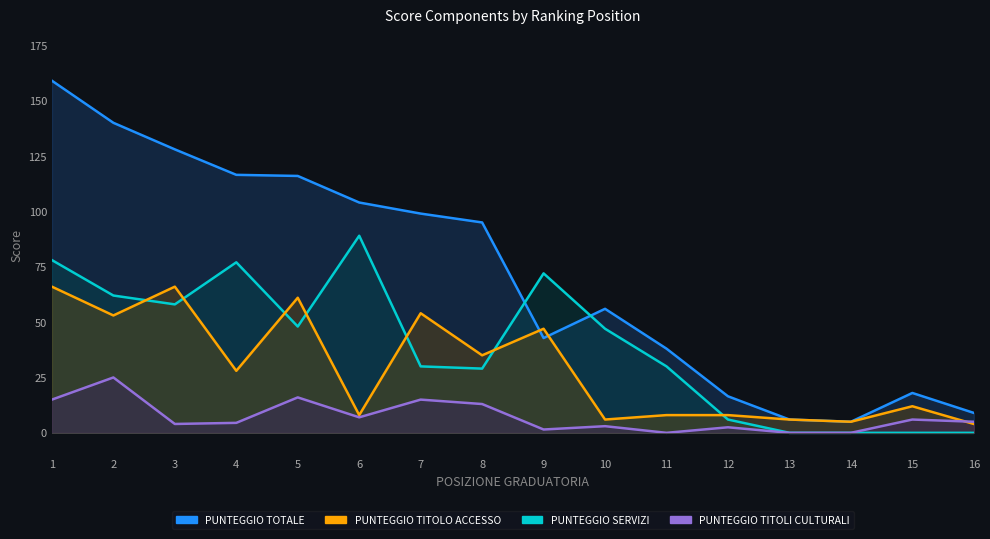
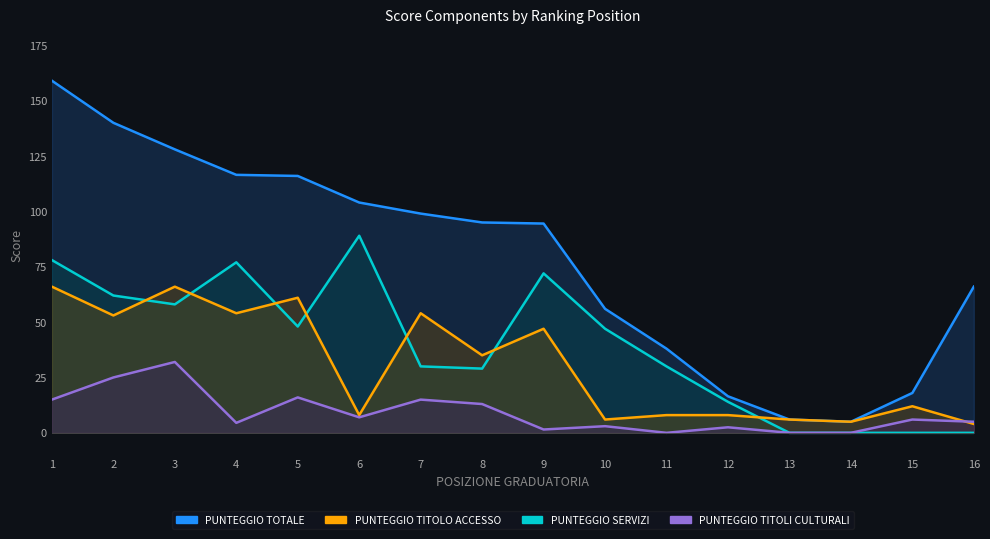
  {
    "PUNTEGGIO TOTALE": {
      "1": 159,
      "2": 140,
      "3": 128,
      "4": 117,
      "5": 116,
      "6": 104,
      "7": 99,
      "8": 95,
-     "9": 43,
+     "9": 95,
      "10": 56,
      "11": 38,
      "12": 17,
      "15": 18,
-     "16": 9
+     "16": 66
    },
    "PUNTEGGIO SERVIZI": {
      "1": 78,
      "2": 62,
      "3": 58,
      "4": 77,
      "5": 48,
      "6": 89,
      "7": 30,
      "8": 29,
      "9": 72,
      "10": 47,
      "11": 30,
-     "12": 6,
+     "12": 14,
      "15": 0,
      "16": 0
    },
    "PUNTEGGIO TITOLO ACCESSO": {
      "1": 66,
      "2": 53,
      "3": 66,
-     "4": 28,
+     "4": 54,
      "5": 61,
      "7": 54,
      "8": 35,
      "9": 47,
      "10": 6,
      "11": 8,
      "12": 8,
      "15": 12
    },
    "PUNTEGGIO TITOLI CULTURALI": {
      "1": 15,
      "2": 25,
-     "3": 4,
+     "3": 32,
      "4": 5,
      "5": 16,
      "7": 15,
      "8": 13,
      "9": 2,
      "10": 3,
      "11": 0,
      "12": 3,
      "15": 6
    }
  }
